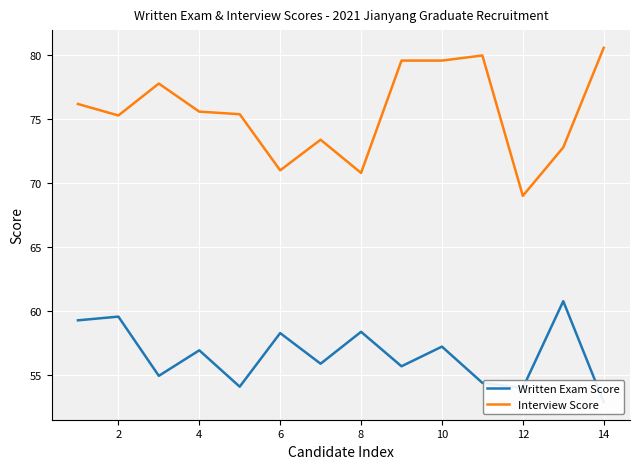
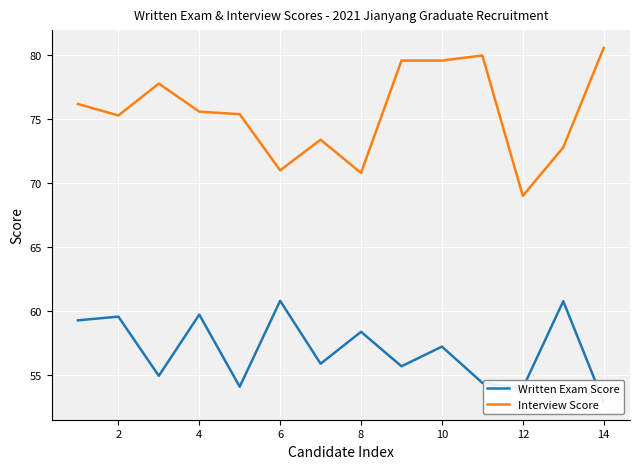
  {
    "Written Exam Score": {
      "2": 59.5,
-     "4": 56.9,
-     "6": 58.3,
+     "4": 59.7,
+     "6": 60.8,
      "8": 58.4,
      "10": 57.2
    },
    "Interview Score": {
      "2": 75.3,
      "4": 75.6,
      "6": 71.0,
      "8": 70.8,
      "10": 79.6,
      "12": 69.0,
      "14": 80.6
    }
  }
